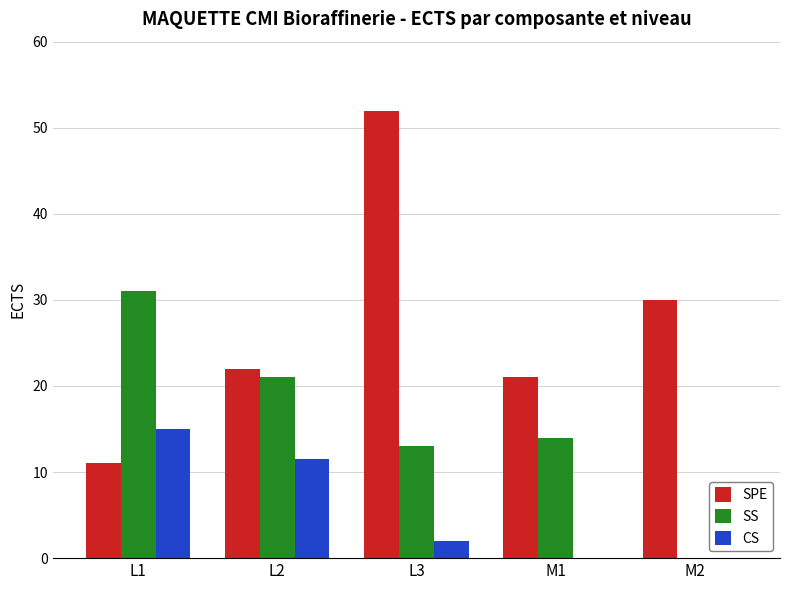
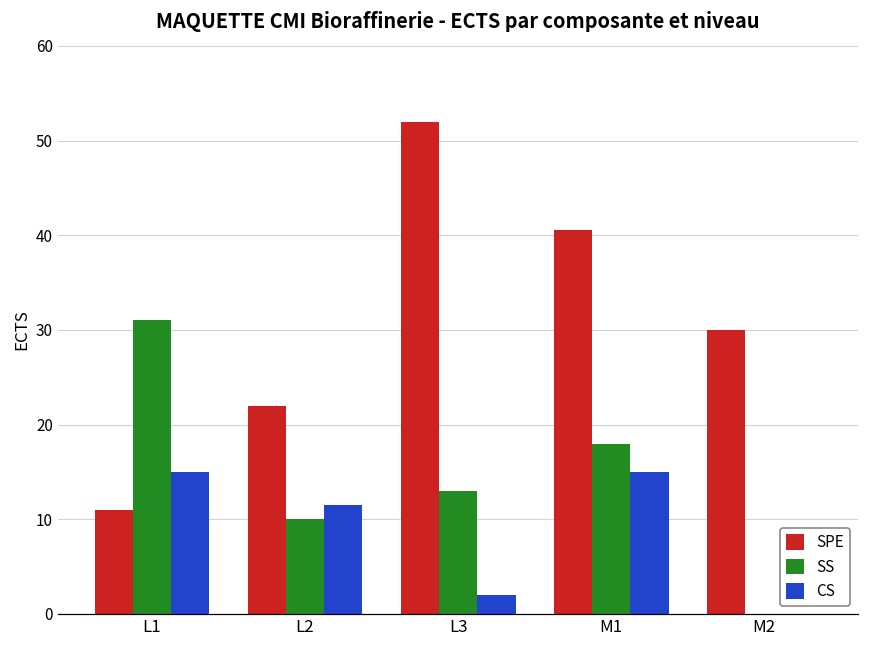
  {
    "SPE": {
      "L1": 11,
      "L2": 22,
      "L3": 52,
-     "M1": 21,
+     "M1": 41,
      "M2": 30
    },
    "SS": {
      "L1": 31,
-     "L2": 21,
+     "L2": 10,
      "L3": 13,
-     "M1": 14,
+     "M1": 18,
      "M2": 0
    },
    "CS": {
      "L1": 15,
      "L2": 12,
      "L3": 2,
-     "M1": 0,
+     "M1": 15,
      "M2": 0
    }
  }
